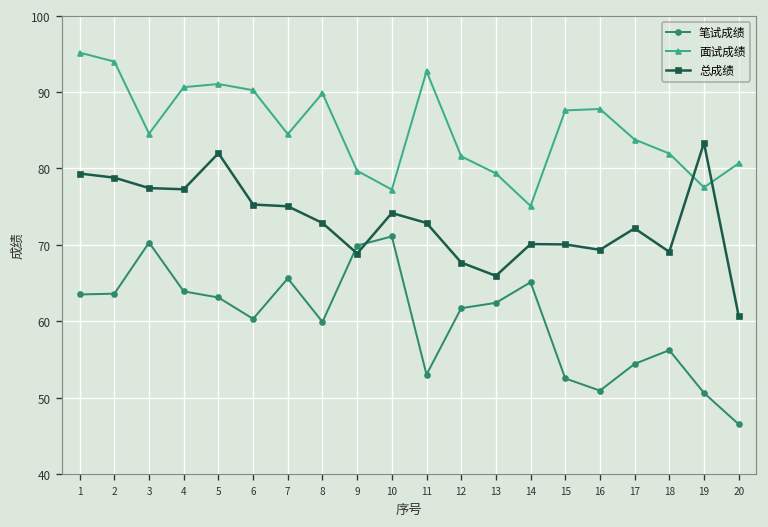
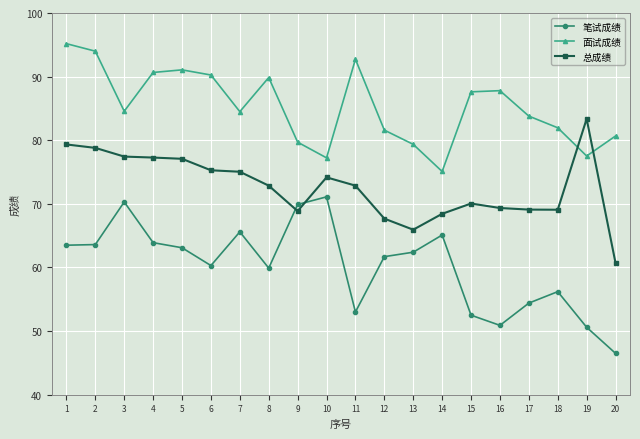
  {
    "总成绩": {
      "1": 79,
      "2": 79,
      "3": 77,
      "4": 77,
-     "5": 82,
+     "5": 77,
      "6": 75,
      "7": 75,
      "8": 73,
      "9": 69,
      "10": 74,
      "11": 73,
      "12": 68,
      "13": 66,
-     "14": 70,
+     "14": 68,
      "15": 70,
      "16": 69,
-     "17": 72,
+     "17": 69,
      "18": 69,
      "19": 83,
      "20": 61
    }
  }
